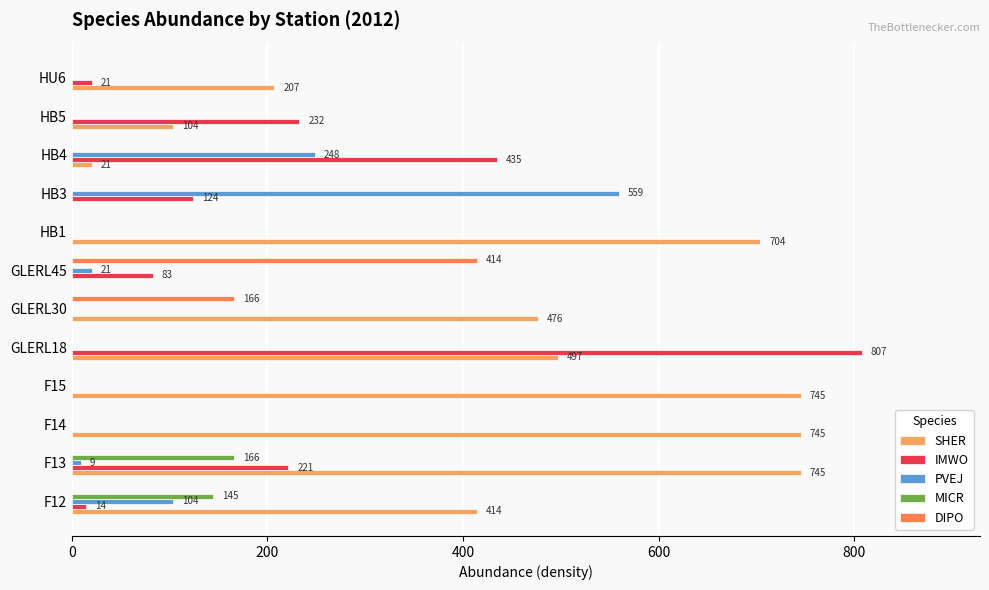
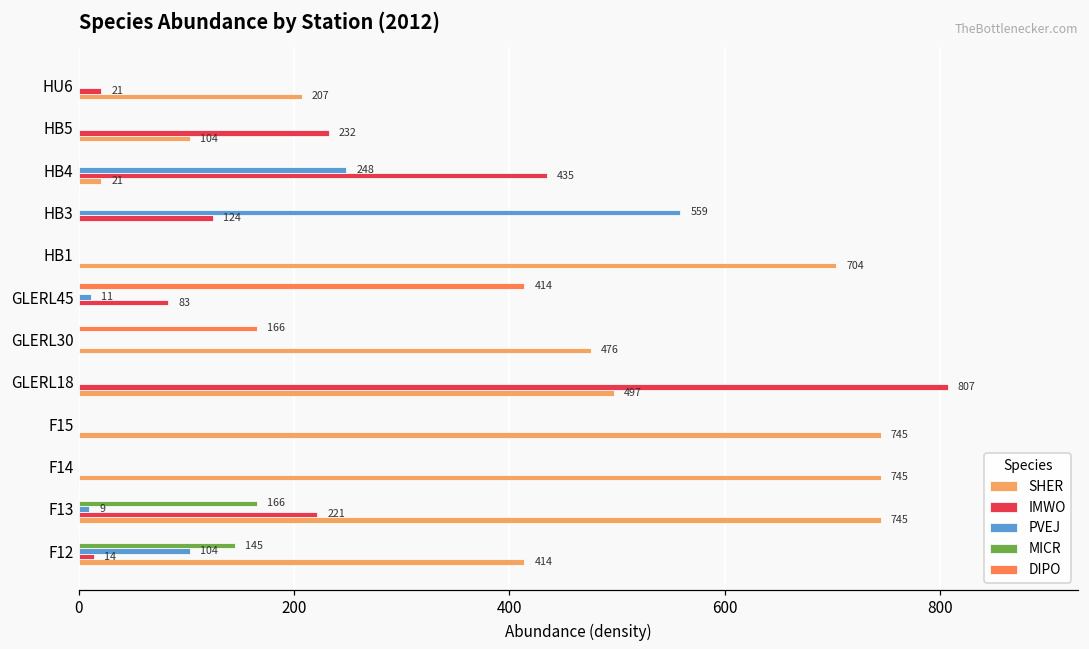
  {
    "IMWO": {
      "HU6": 21,
      "HB5": 232,
      "HB4": 435,
      "HB3": 124,
      "GLERL45": 83,
      "GLERL18": 807,
      "F13": 221,
      "F12": 14
    },
    "PVEJ": {
      "HB4": 248,
      "HB3": 559,
-     "GLERL45": 21,
+     "GLERL45": 11,
      "F13": 9,
      "F12": 104
    },
    "MICR": {
      "F13": 166,
      "F12": 145
    }
  }
